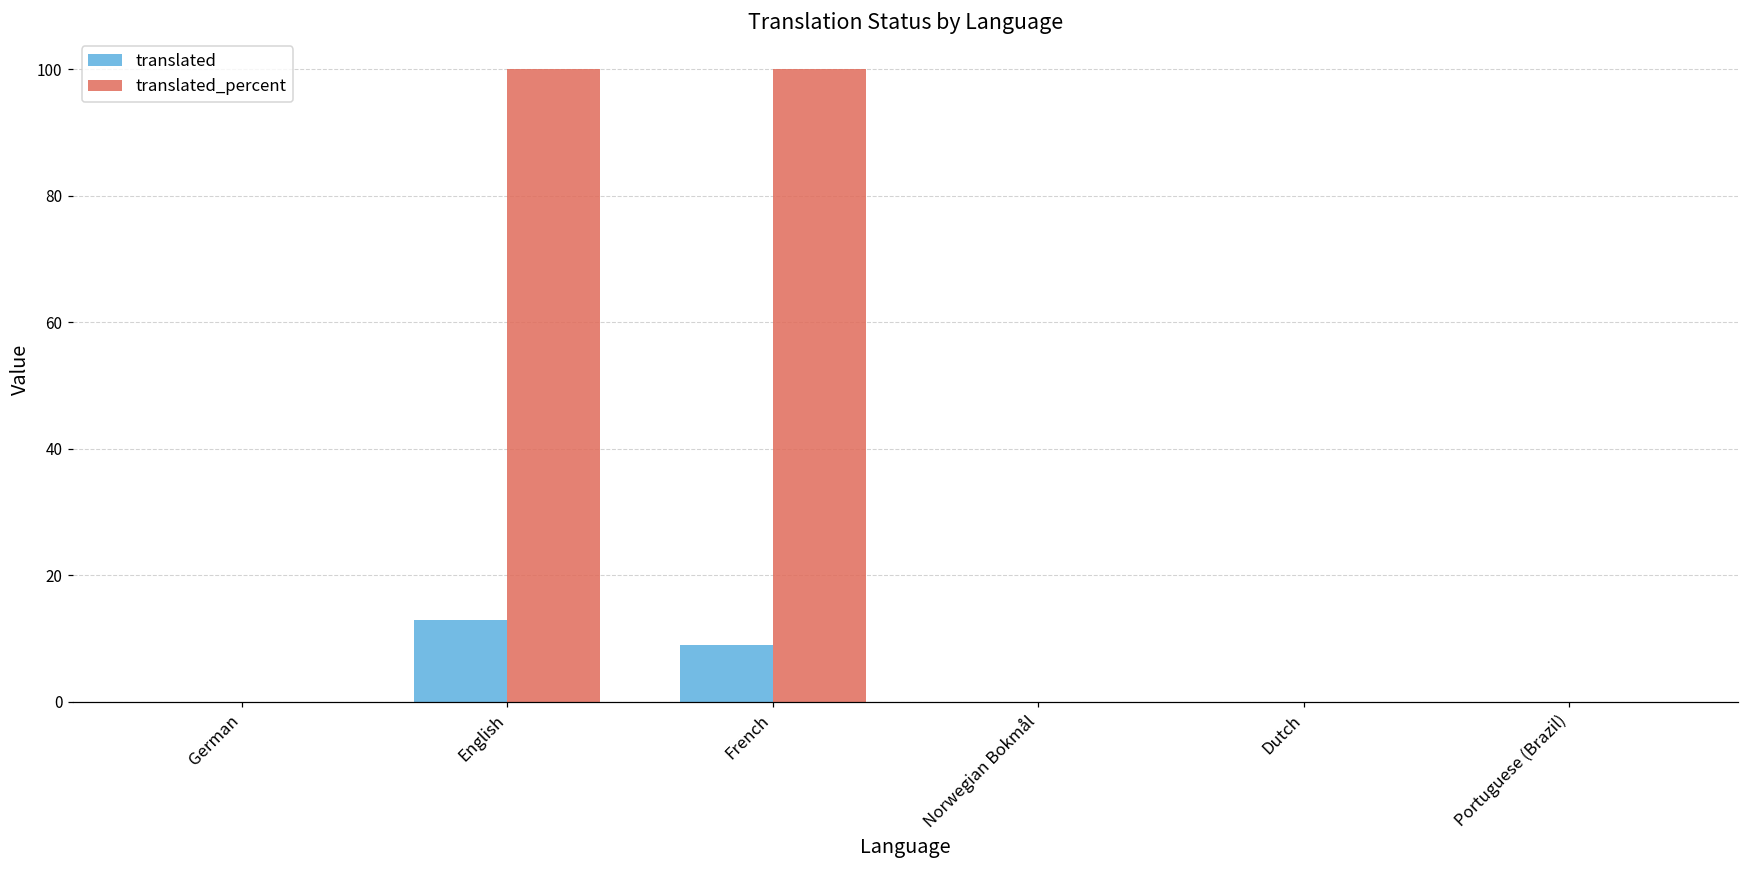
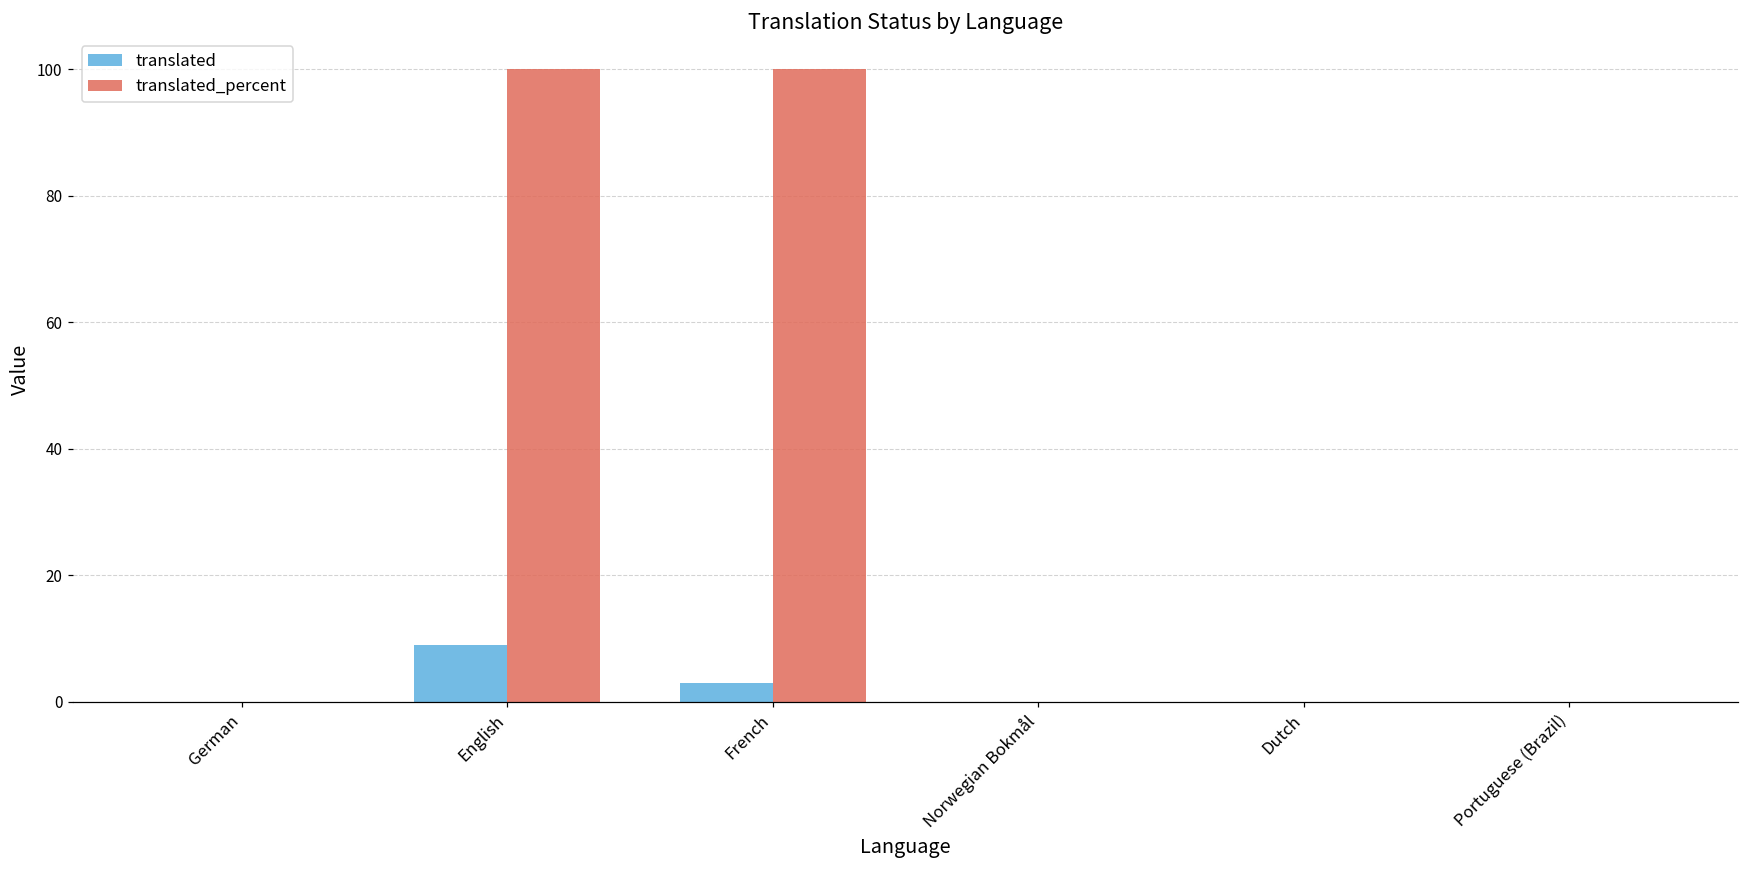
  {
    "translated": {
      "German": 0,
-     "English": 13,
-     "French": 9,
+     "English": 9,
+     "French": 3,
      "Norwegian Bokmål": 0,
      "Dutch": 0,
      "Portuguese (Brazil)": 0
    },
    "translated_percent": {
      "German": 0,
      "English": 100,
      "French": 100,
      "Norwegian Bokmål": 0,
      "Dutch": 0,
      "Portuguese (Brazil)": 0
    }
  }
